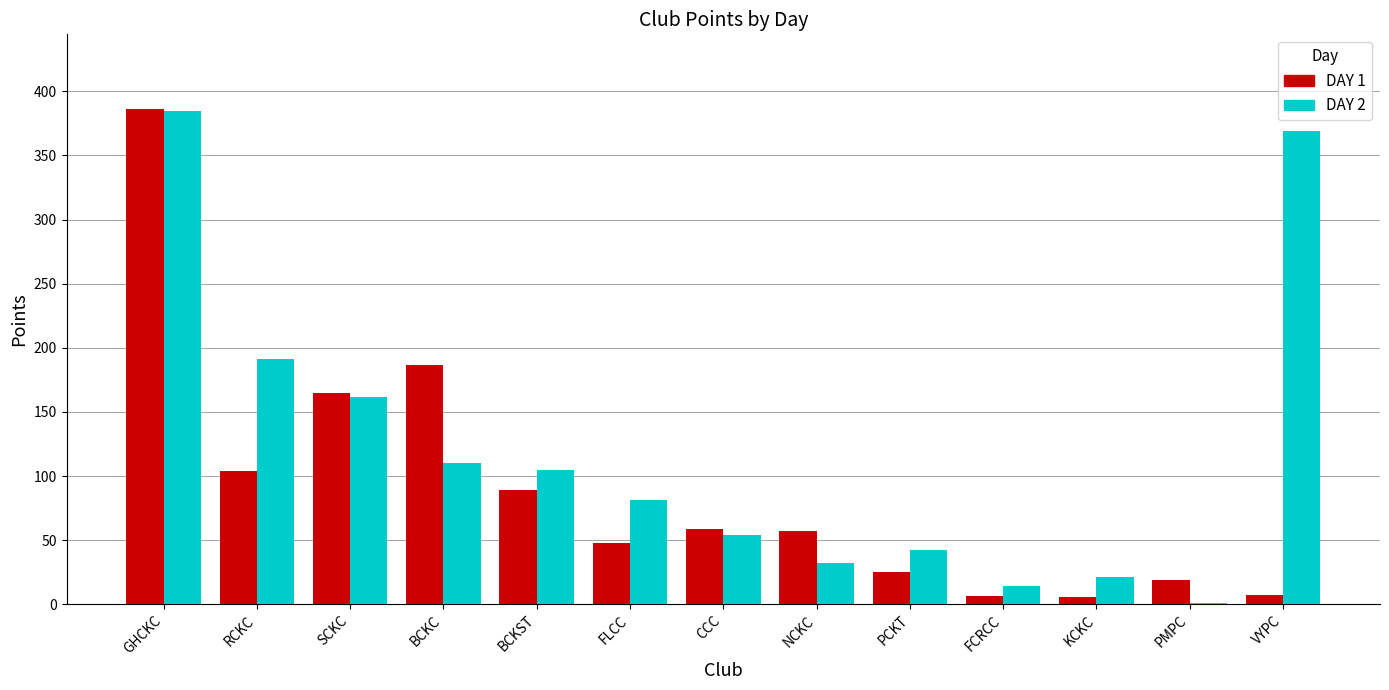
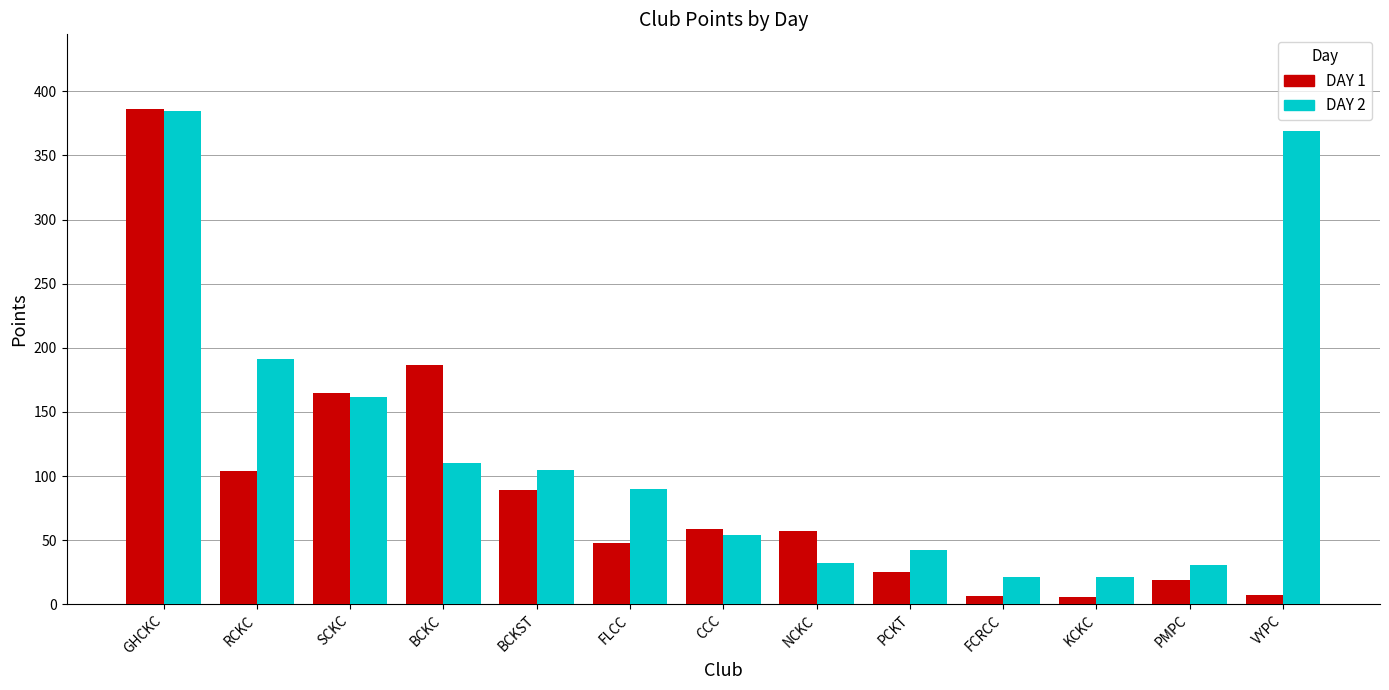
  {
    "DAY 1": {
      "GHCKC": 387,
      "RCKC": 104,
      "SCKC": 165,
      "BCKC": 187,
      "BCKST": 89,
      "FLCC": 48,
      "CCC": 59,
      "NCKC": 57,
      "PCKT": 25,
      "FCRCC": 7,
      "KCKC": 6,
      "PMPC": 19,
      "VYPC": 8
    },
    "DAY 2": {
      "GHCKC": 385,
      "RCKC": 192,
      "SCKC": 162,
      "BCKC": 110,
      "BCKST": 105,
-     "FLCC": 82,
+     "FLCC": 90,
      "CCC": 54,
      "NCKC": 32,
      "PCKT": 42,
-     "FCRCC": 14,
+     "FCRCC": 21,
      "KCKC": 21,
-     "PMPC": 1,
+     "PMPC": 31,
      "VYPC": 369
    }
  }
